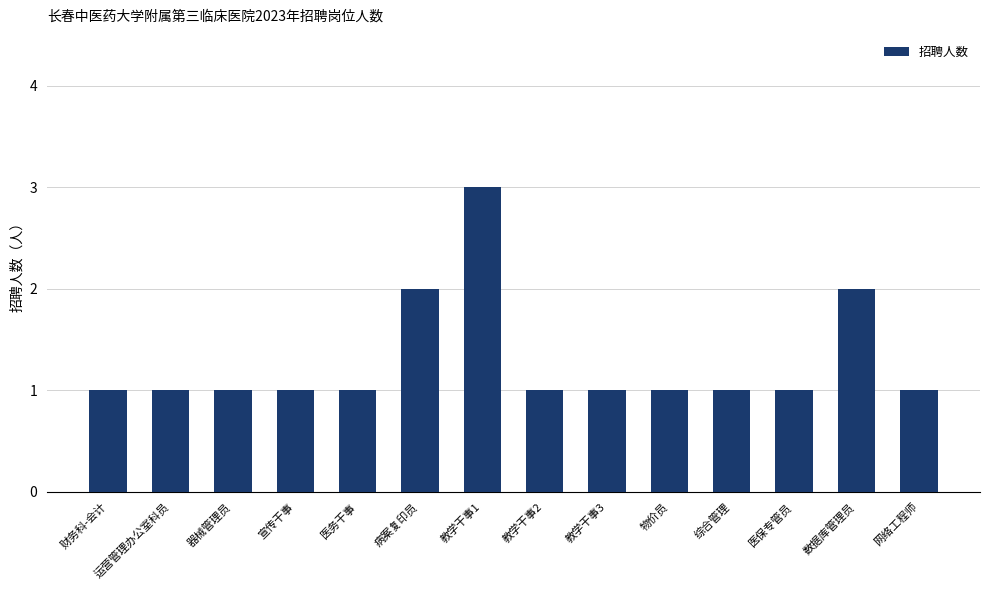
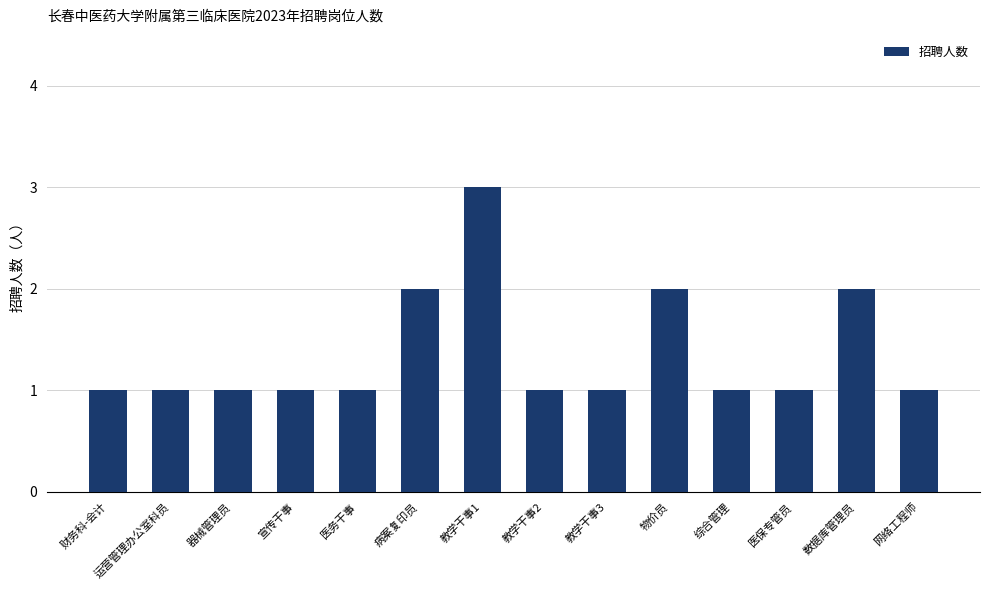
  {
    "财务科-会计": 1,
    "运营管理办公室科员": 1,
    "器械管理员": 1,
    "宣传干事": 1,
    "医务干事": 1,
    "病案复印员": 2,
    "教学干事1": 3,
    "教学干事2": 1,
    "教学干事3": 1,
-   "物价员": 1,
+   "物价员": 2,
    "综合管理": 1,
    "医保专管员": 1,
    "数据库管理员": 2,
    "网络工程师": 1
  }
